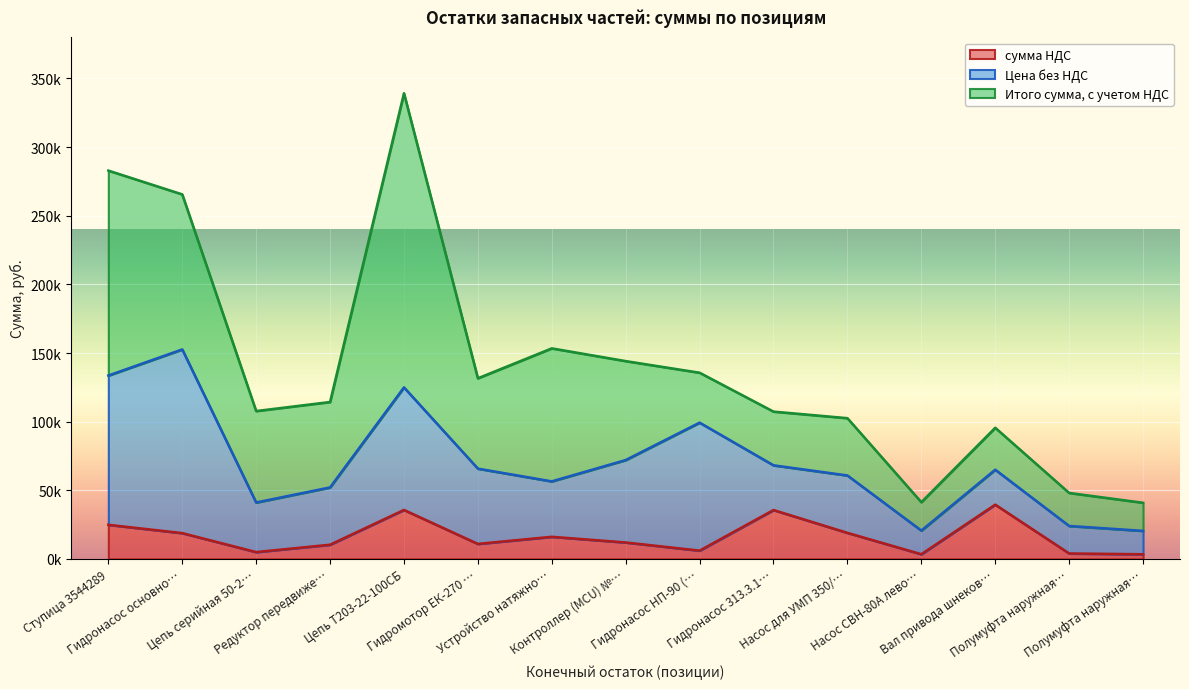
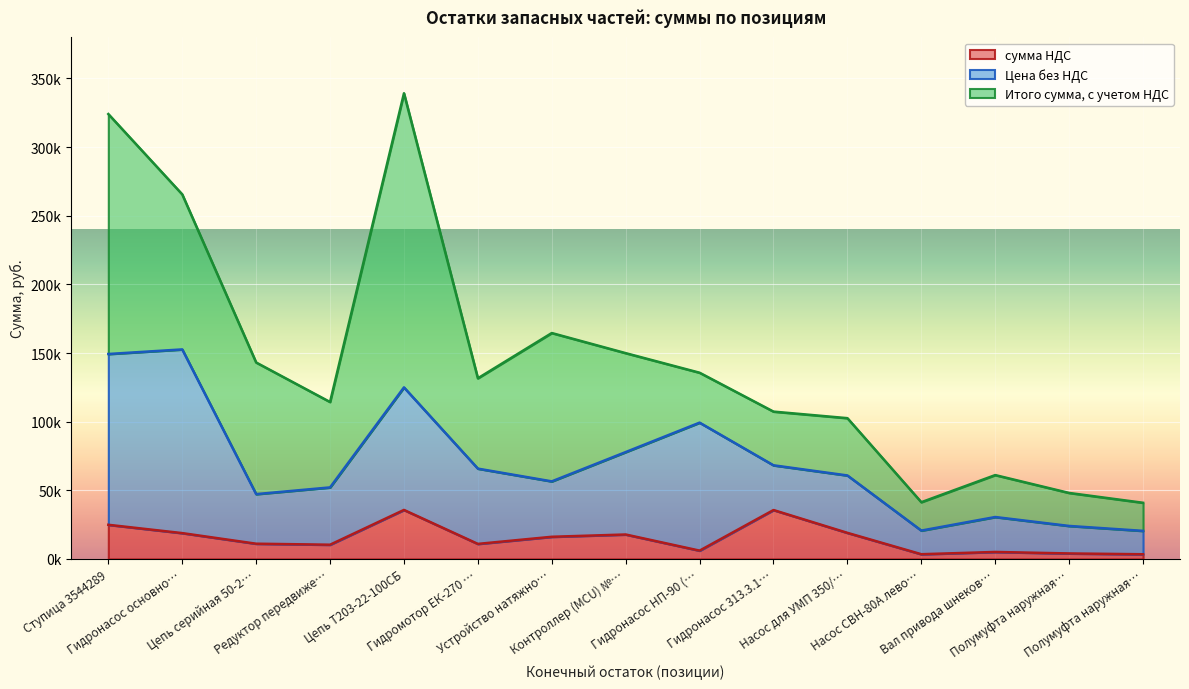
  {
    "сумма НДС": {
      "Ступица 3544289": 25000,
      "Гидронасос основно…": 19000,
-     "Цепь серийная 50-2…": 5000,
+     "Цепь серийная 50-2…": 11000,
      "Редуктор передвиже…": 10000,
      "Цепь Т203-22-100СБ": 36000,
      "Гидромотор ЕК-270 …": 11000,
      "Устройство натяжно…": 16000,
-     "Контроллер (MCU) №…": 12000,
+     "Контроллер (MCU) №…": 18000,
      "Гидронасос НП-90 (…": 6000,
      "Гидронасос 313.3.1…": 36000,
      "Насос для УМП 350/…": 19000,
      "Насос СВН-80А лево…": 3000,
-     "Вал привода шнеков…": 40000
+     "Вал привода шнеков…": 5000
    },
    "Цена без НДС": {
-     "Ступица 3544289": 109000,
+     "Ступица 3544289": 124000,
      "Гидронасос основно…": 134000,
      "Цепь серийная 50-2…": 36000,
      "Редуктор передвиже…": 42000,
      "Цепь Т203-22-100СБ": 89000,
      "Гидромотор ЕК-270 …": 55000,
      "Устройство натяжно…": 40000,
      "Контроллер (MCU) №…": 60000,
      "Гидронасос НП-90 (…": 93000,
      "Гидронасос 313.3.1…": 33000,
      "Насос для УМП 350/…": 42000,
      "Насос СВН-80А лево…": 17000,
      "Вал привода шнеков…": 25000
    },
    "Итого сумма, с учетом НДС": {
-     "Ступица 3544289": 149000,
+     "Ступица 3544289": 175000,
      "Гидронасос основно…": 113000,
-     "Цепь серийная 50-2…": 67000,
+     "Цепь серийная 50-2…": 96000,
      "Редуктор передвиже…": 62000,
      "Цепь Т203-22-100СБ": 214000,
      "Гидромотор ЕК-270 …": 66000,
-     "Устройство натяжно…": 97000,
+     "Устройство натяжно…": 108000,
      "Контроллер (MCU) №…": 72000,
      "Гидронасос НП-90 (…": 36000,
      "Гидронасос 313.3.1…": 39000,
      "Насос для УМП 350/…": 42000,
      "Насос СВН-80А лево…": 21000,
      "Вал привода шнеков…": 31000
    }
  }
